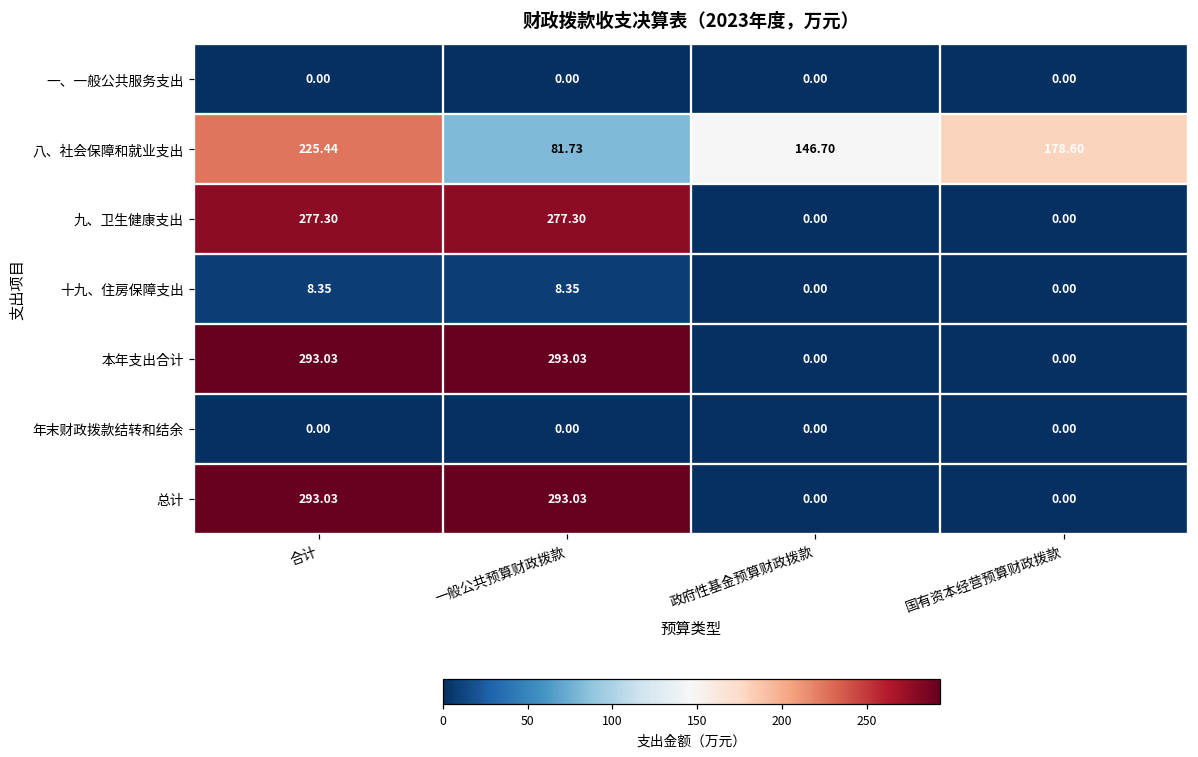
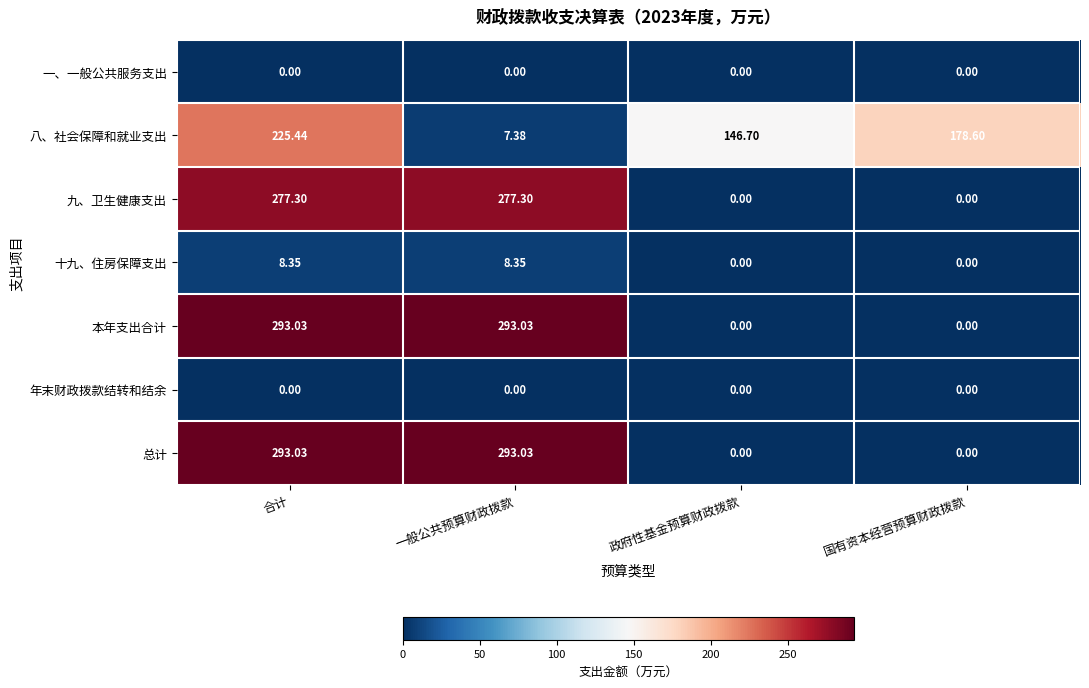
  {
    "一、一般公共服务支出": {
      "合计": 0.00,
      "一般公共预算财政拨款": 0.00,
      "政府性基金预算财政拨款": 0.00,
      "国有资本经营预算财政拨款": 0.00
    },
    "八、社会保障和就业支出": {
      "合计": 225.44,
-     "一般公共预算财政拨款": 81.73,
+     "一般公共预算财政拨款": 7.38,
      "政府性基金预算财政拨款": 146.70,
      "国有资本经营预算财政拨款": 178.60
    },
    "九、卫生健康支出": {
      "合计": 277.30,
      "一般公共预算财政拨款": 277.30,
      "政府性基金预算财政拨款": 0.00,
      "国有资本经营预算财政拨款": 0.00
    },
    "十九、住房保障支出": {
      "合计": 8.35,
      "一般公共预算财政拨款": 8.35,
      "政府性基金预算财政拨款": 0.00,
      "国有资本经营预算财政拨款": 0.00
    },
    "本年支出合计": {
      "合计": 293.03,
      "一般公共预算财政拨款": 293.03,
      "政府性基金预算财政拨款": 0.00,
      "国有资本经营预算财政拨款": 0.00
    },
    "年末财政拨款结转和结余": {
      "合计": 0.00,
      "一般公共预算财政拨款": 0.00,
      "政府性基金预算财政拨款": 0.00,
      "国有资本经营预算财政拨款": 0.00
    },
    "总计": {
      "合计": 293.03,
      "一般公共预算财政拨款": 293.03,
      "政府性基金预算财政拨款": 0.00,
      "国有资本经营预算财政拨款": 0.00
    }
  }
